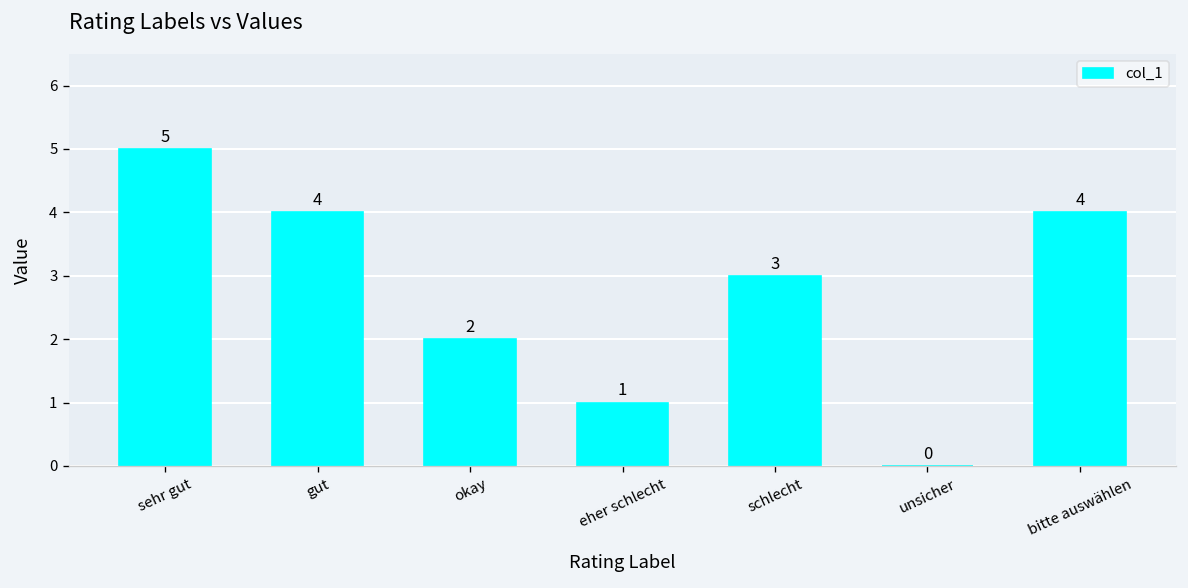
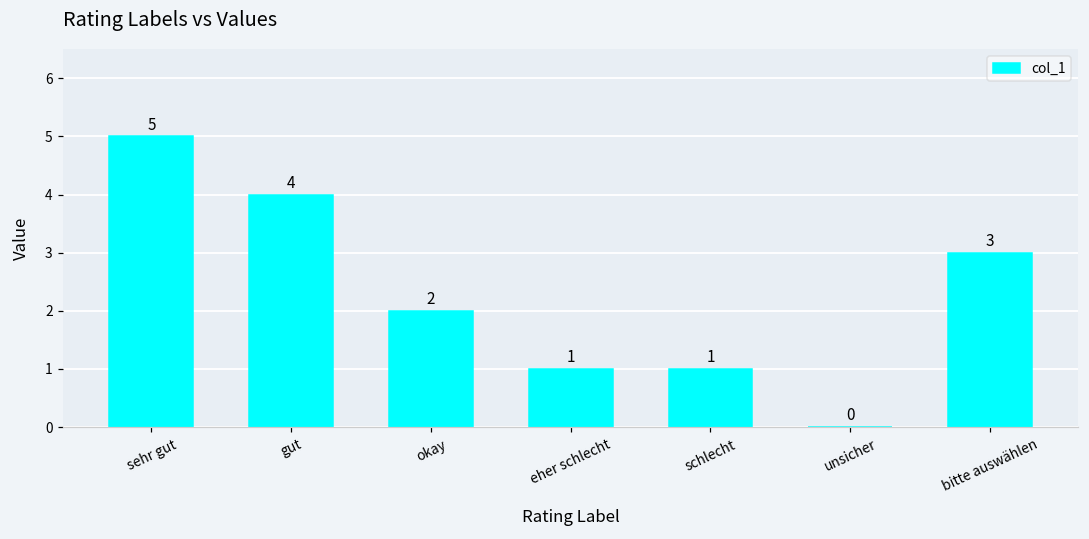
  {
    "sehr gut": 5,
    "gut": 4,
    "okay": 2,
    "eher schlecht": 1,
-   "schlecht": 3,
+   "schlecht": 1,
    "unsicher": 0,
-   "bitte auswählen": 4
+   "bitte auswählen": 3
  }
